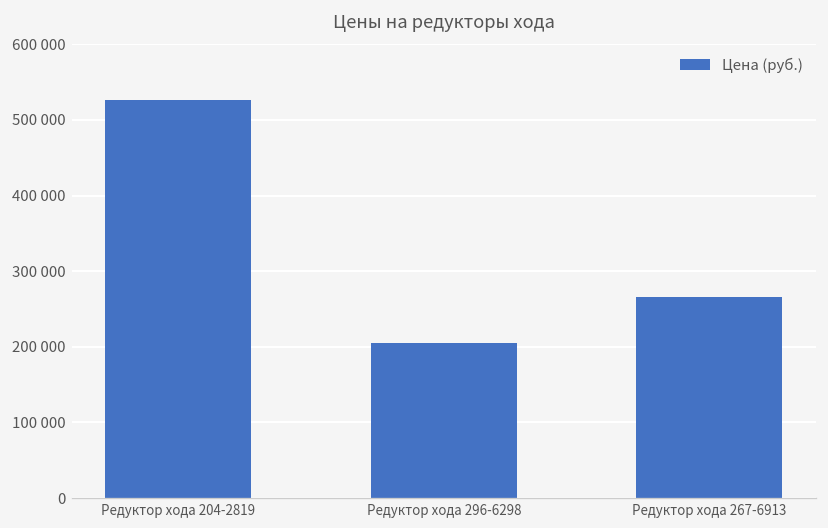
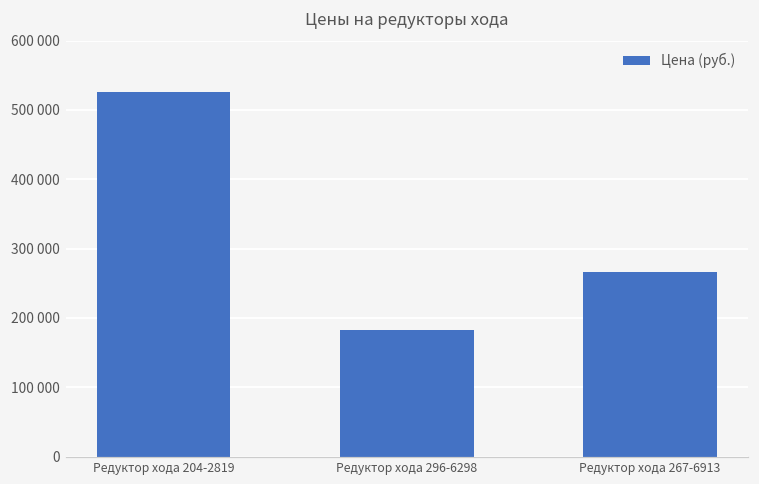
  {
    "Редуктор хода 204-2819": 530000,
-   "Редуктор хода 296-6298": 210000,
+   "Редуктор хода 296-6298": 180000,
    "Редуктор хода 267-6913": 270000
  }
